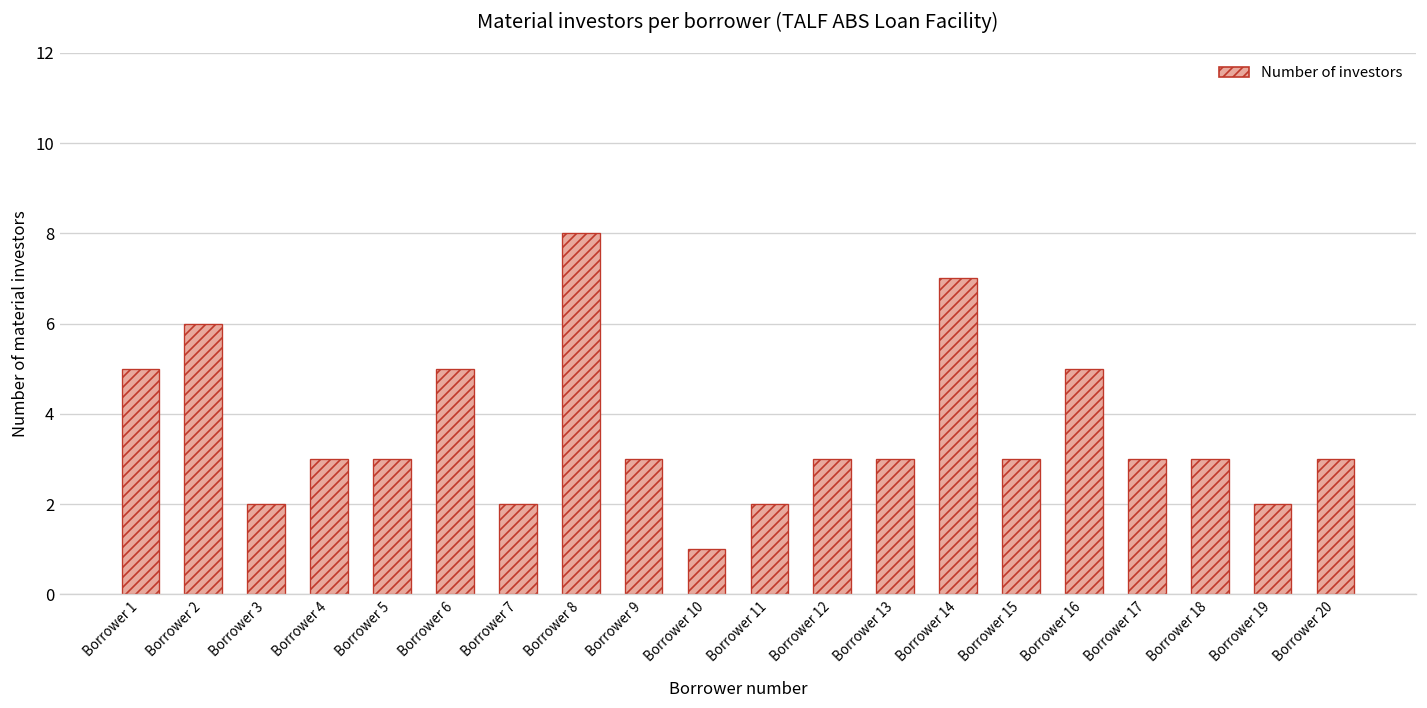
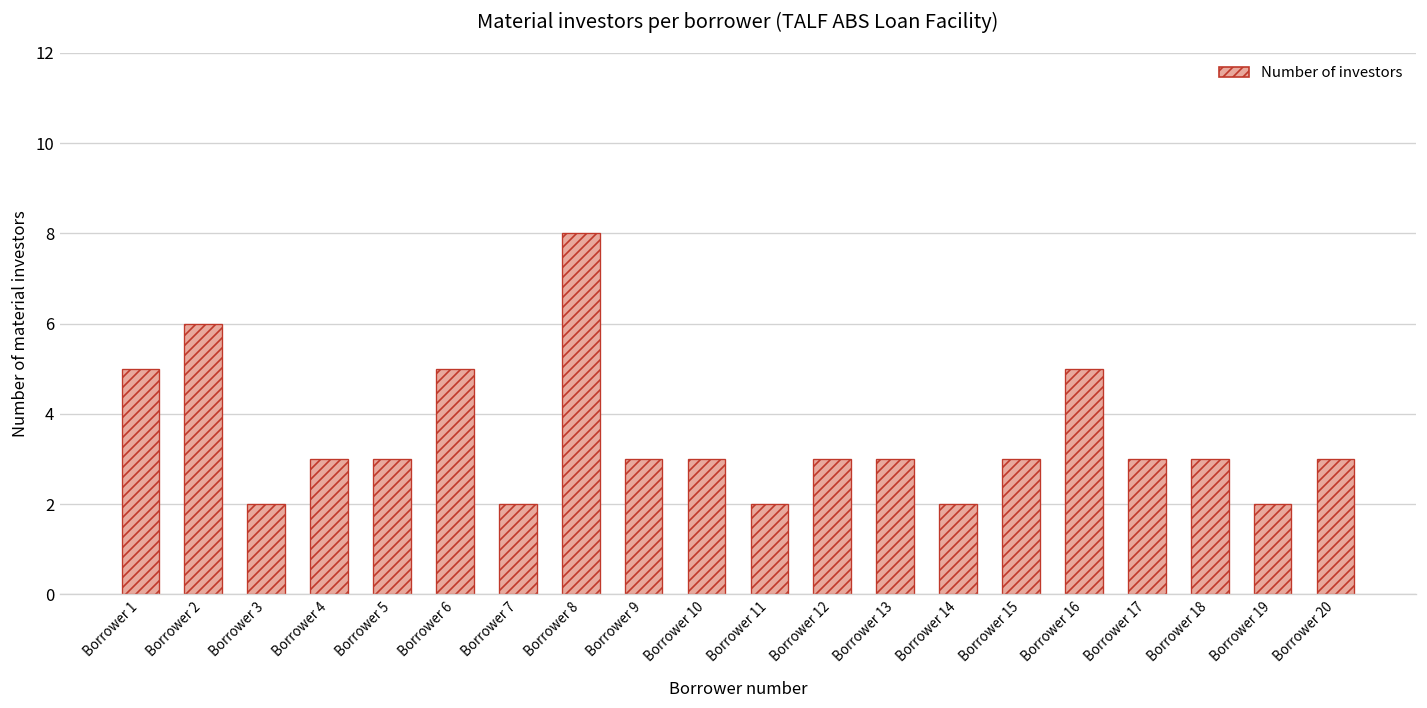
  {
    "Borrower 1": 5,
    "Borrower 2": 6,
    "Borrower 3": 2,
    "Borrower 4": 3,
    "Borrower 5": 3,
    "Borrower 6": 5,
    "Borrower 7": 2,
    "Borrower 8": 8,
    "Borrower 9": 3,
-   "Borrower 10": 1,
+   "Borrower 10": 3,
    "Borrower 11": 2,
    "Borrower 12": 3,
    "Borrower 13": 3,
-   "Borrower 14": 7,
+   "Borrower 14": 2,
    "Borrower 15": 3,
    "Borrower 16": 5,
    "Borrower 17": 3,
    "Borrower 18": 3,
    "Borrower 19": 2,
    "Borrower 20": 3
  }
